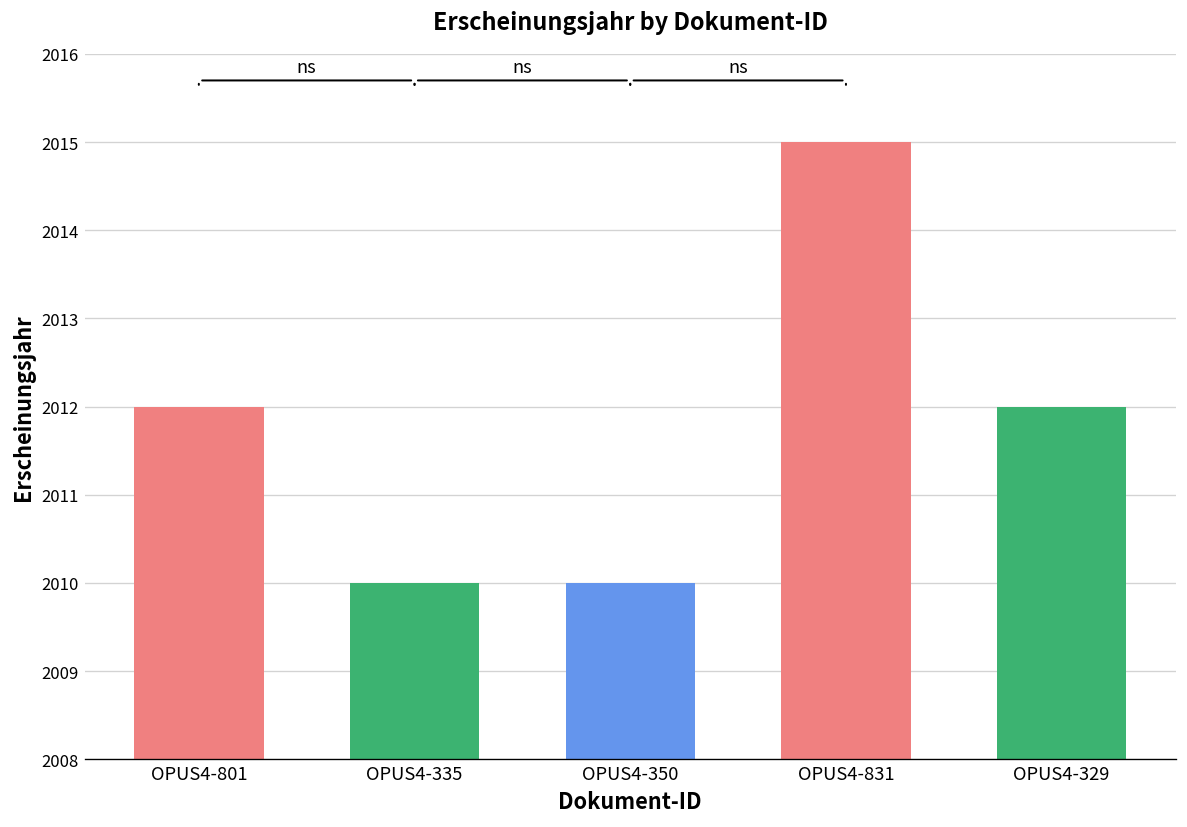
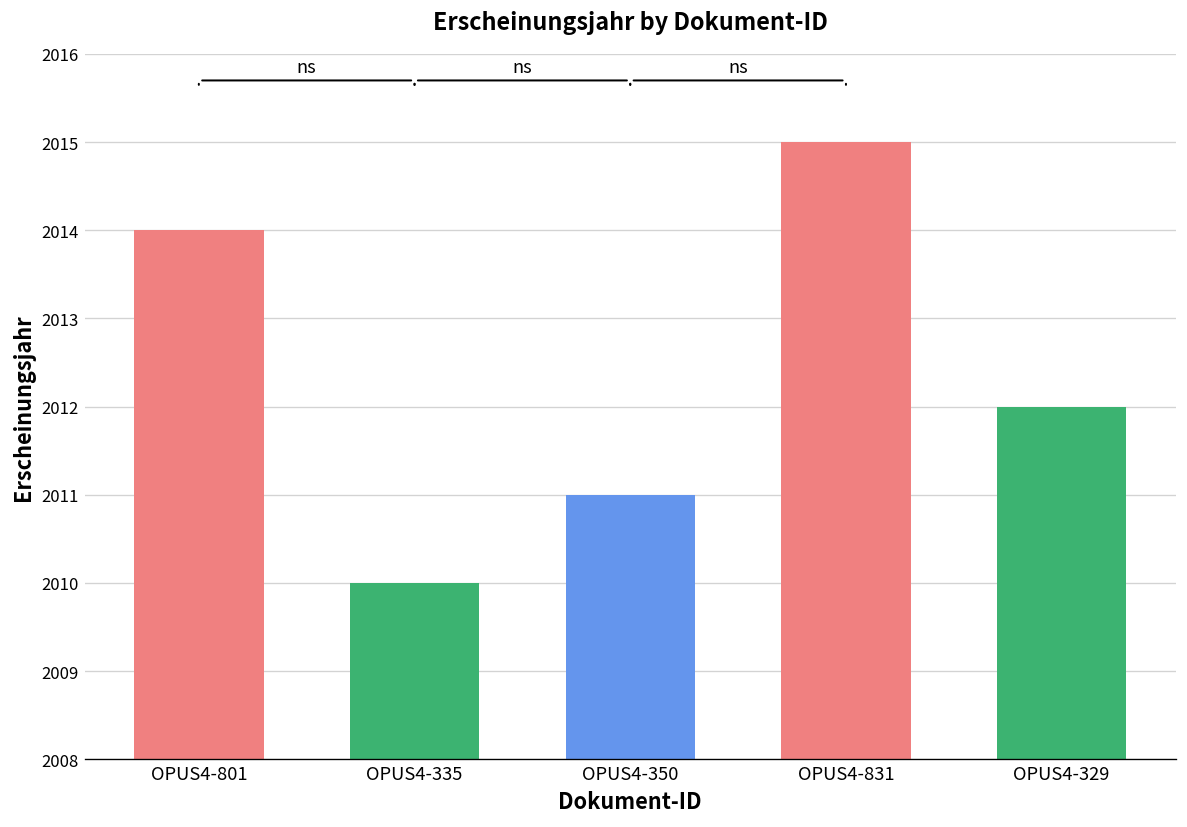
  {
-   "OPUS4-801": 2012,
+   "OPUS4-801": 2014,
    "OPUS4-335": 2010,
-   "OPUS4-350": 2010,
+   "OPUS4-350": 2011,
    "OPUS4-831": 2015,
    "OPUS4-329": 2012
  }
